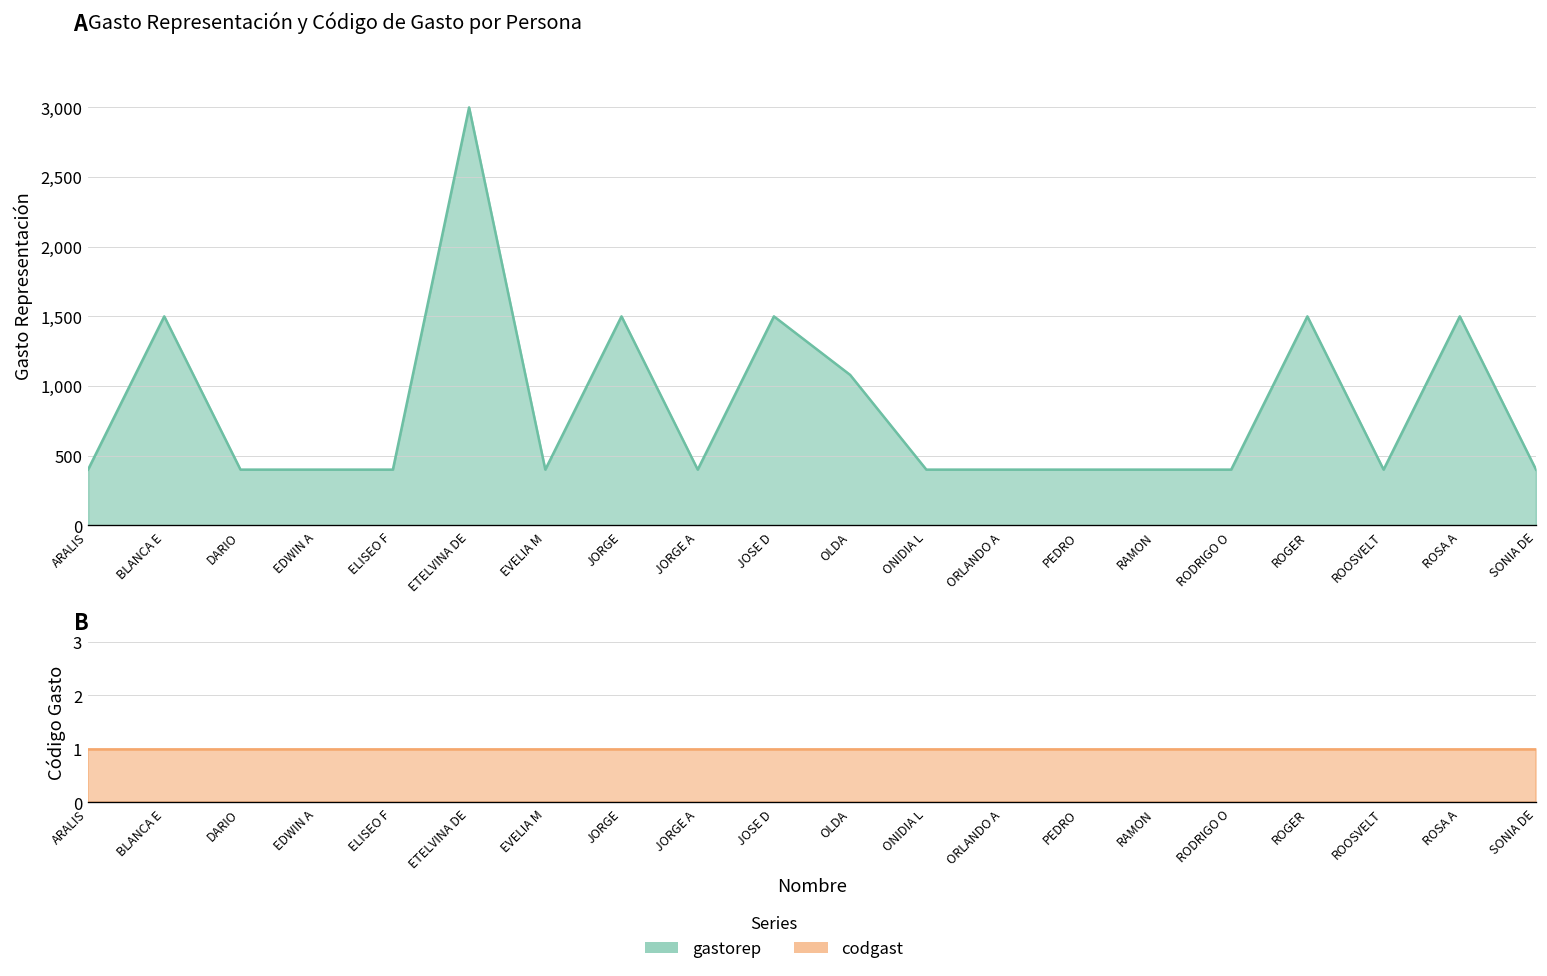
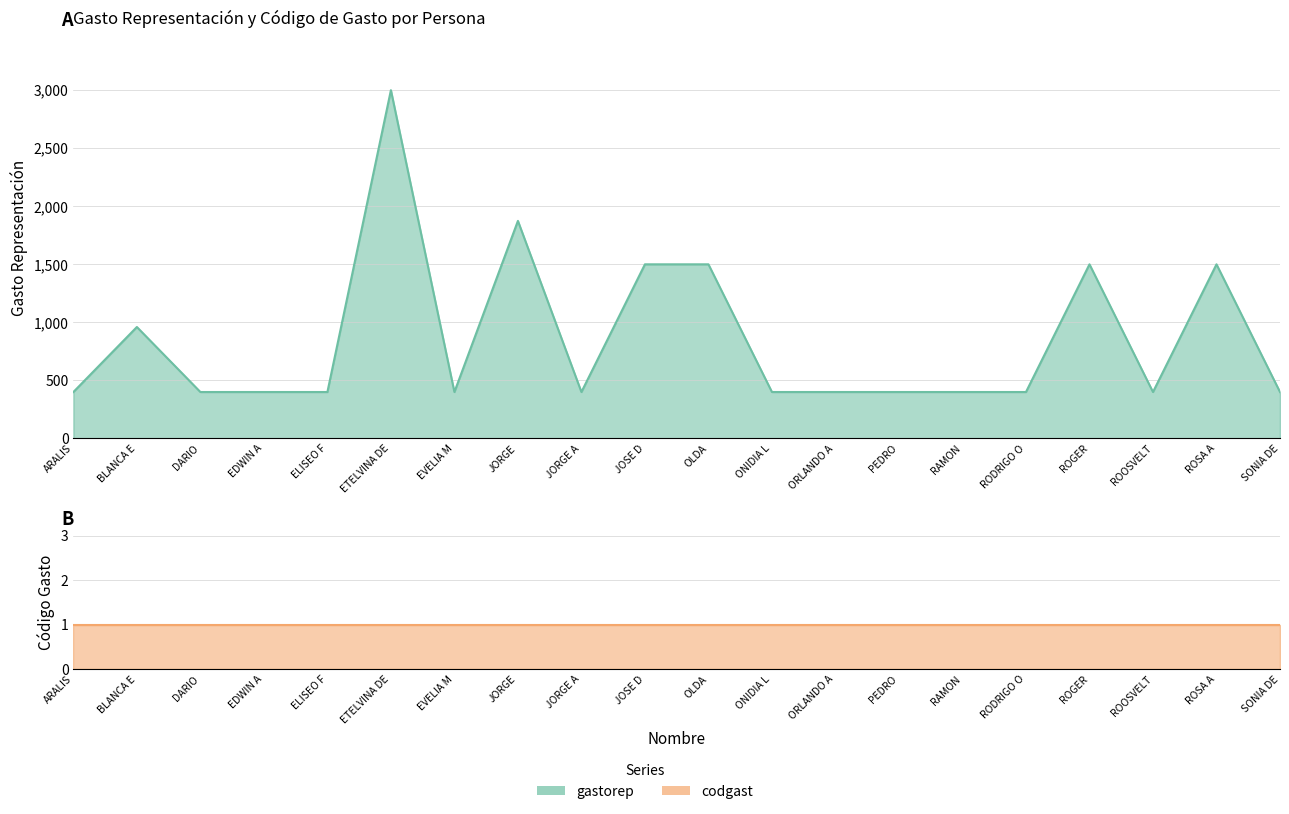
  {
    "Gasto Representación y Código de Gasto por Persona": {
      "ARALIS": "400",
-     "BLANCA E": "1,500",
+     "BLANCA E": "960",
      "DARIO": "400",
      "EDWIN A": "400",
      "ELISEO F": "400",
      "ETELVINA DE": "3,000",
      "EVELIA M": "400",
-     "JORGE": "1,500",
+     "JORGE": "1,870",
      "JORGE A": "400",
      "JOSE D": "1,500",
-     "OLDA": "1,080",
+     "OLDA": "1,500",
      "ONIDIA L": "400",
      "ORLANDO A": "400",
      "PEDRO": "400",
      "RAMON": "400",
      "RODRIGO O": "400",
      "ROGER": "1,500",
      "ROOSVELT": "400",
      "ROSA A": "1,500",
      "SONIA DE": "400"
    }
  }
